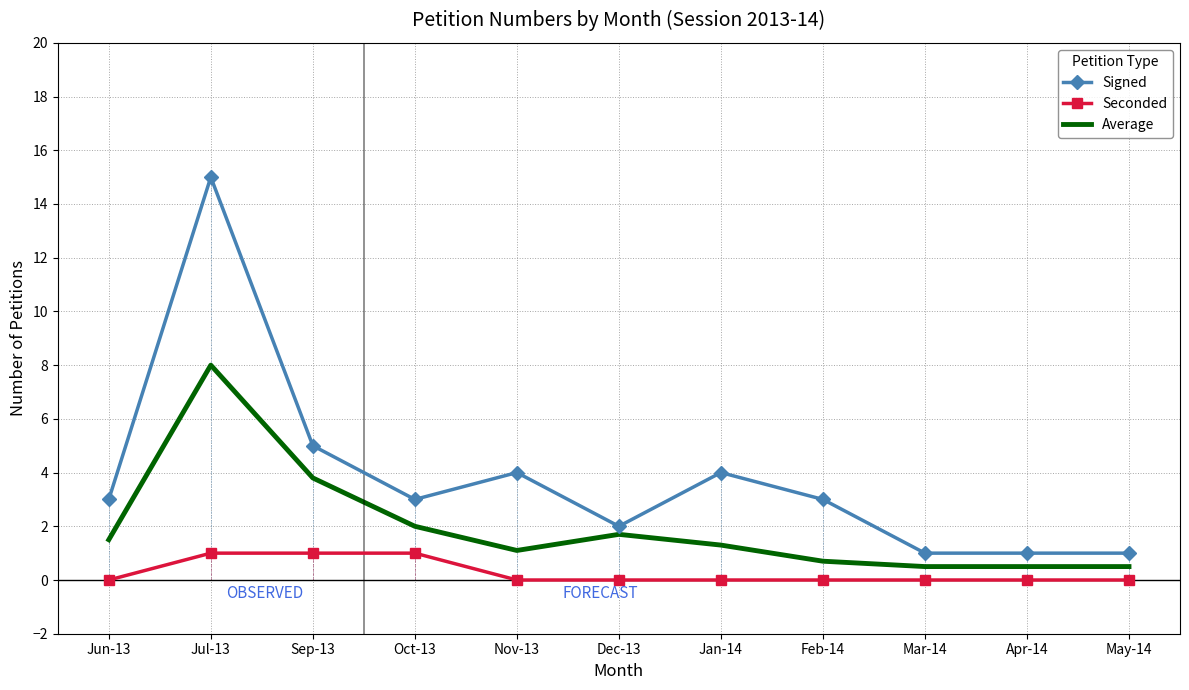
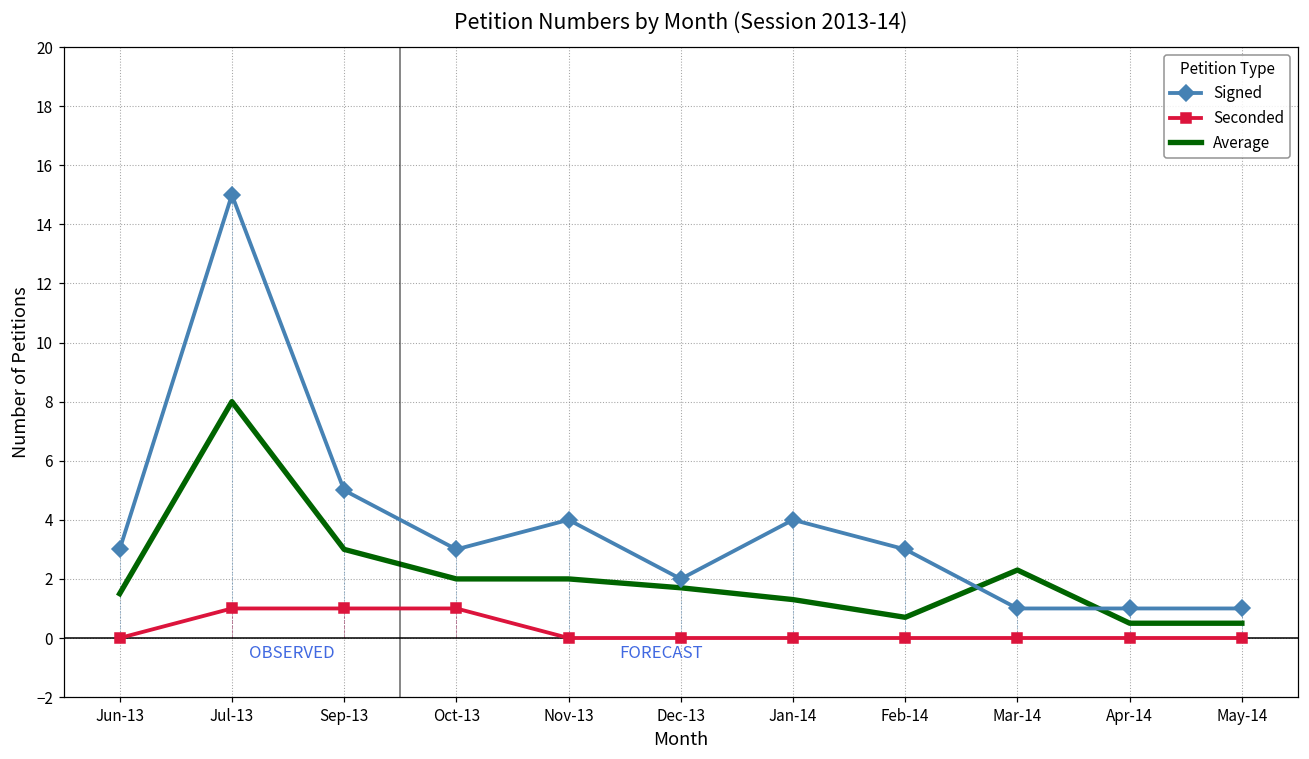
  {
    "Average": {
      "Jun-13": 1.5,
      "Jul-13": 8.0,
-     "Sep-13": 3.8,
+     "Sep-13": 3.0,
      "Oct-13": 2.0,
-     "Nov-13": 1.1,
+     "Nov-13": 2.0,
      "Dec-13": 1.7,
      "Jan-14": 1.3,
      "Feb-14": 0.7,
-     "Mar-14": 0.5,
+     "Mar-14": 2.3,
      "Apr-14": 0.5,
      "May-14": 0.5
    }
  }
